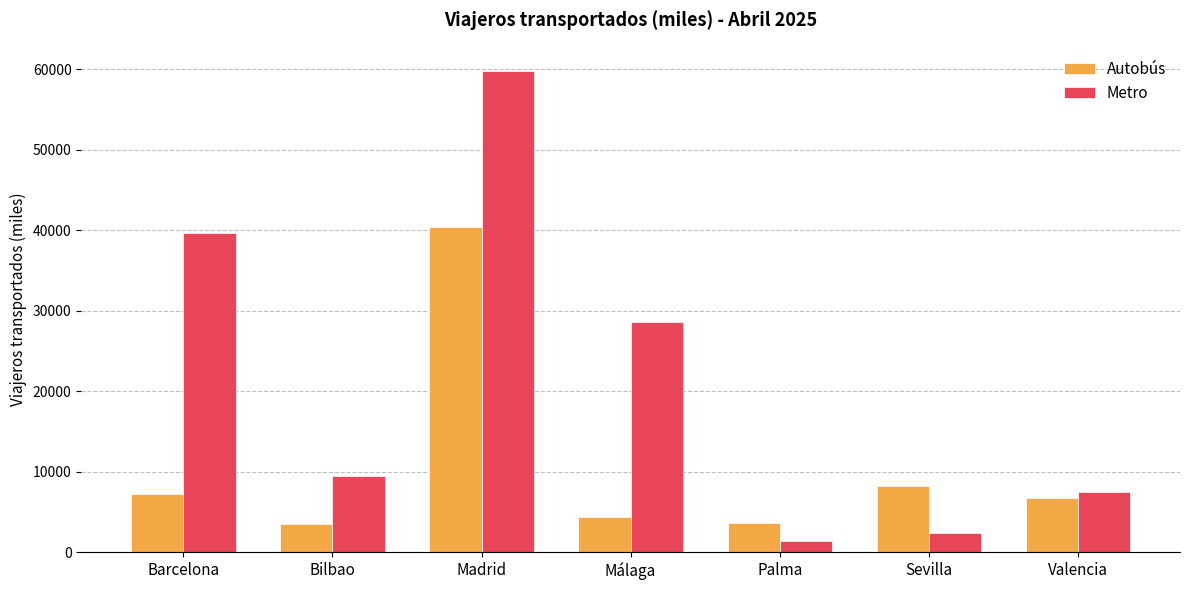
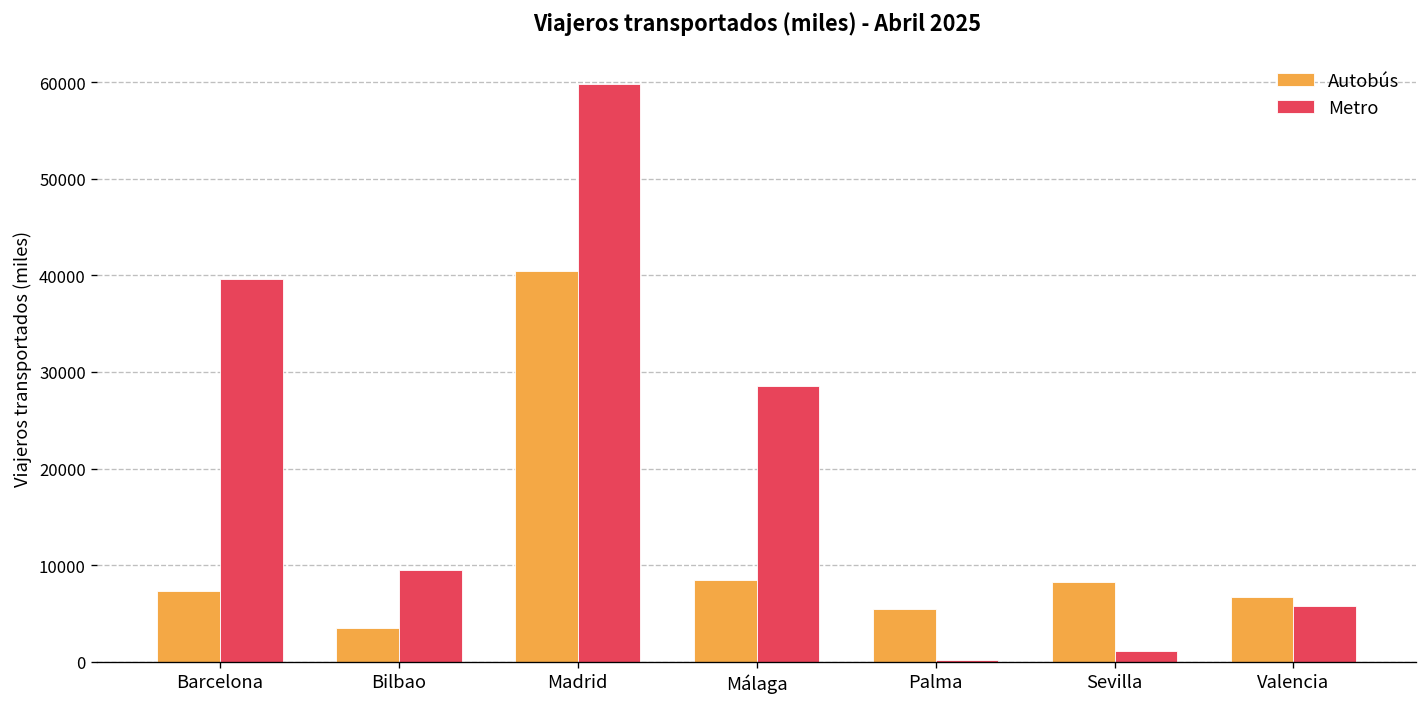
  {
    "Autobús": {
      "Barcelona": 7000,
      "Bilbao": 3000,
      "Madrid": 40000,
-     "Málaga": 4000,
-     "Palma": 4000,
+     "Málaga": 8000,
+     "Palma": 5000,
      "Sevilla": 8000,
      "Valencia": 7000
    },
    "Metro": {
      "Barcelona": 40000,
      "Bilbao": 10000,
      "Madrid": 60000,
      "Málaga": 29000,
-     "Palma": 1000,
-     "Sevilla": 2000,
-     "Valencia": 7000
+     "Palma": 0,
+     "Sevilla": 1000,
+     "Valencia": 6000
    }
  }
